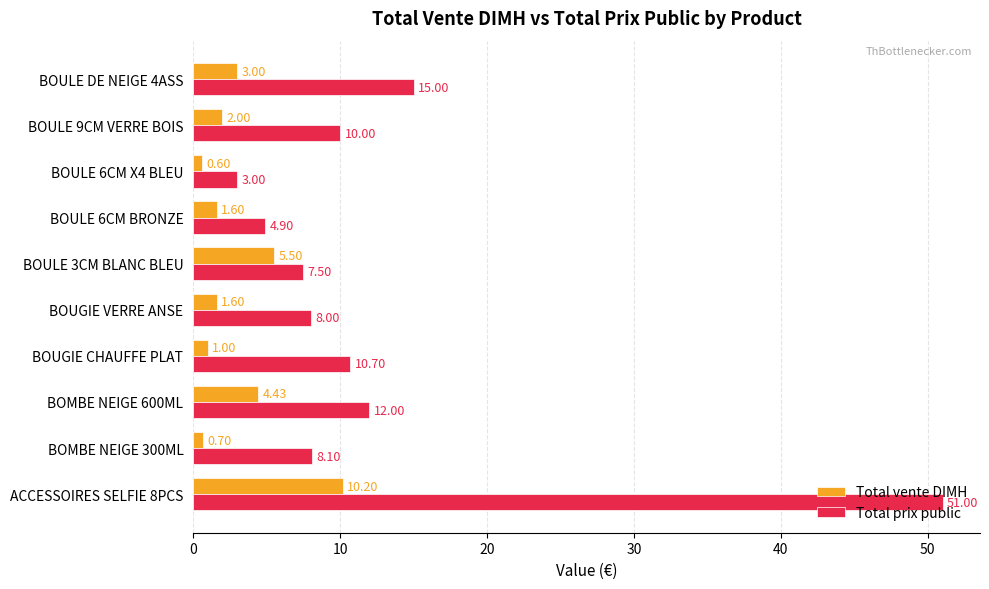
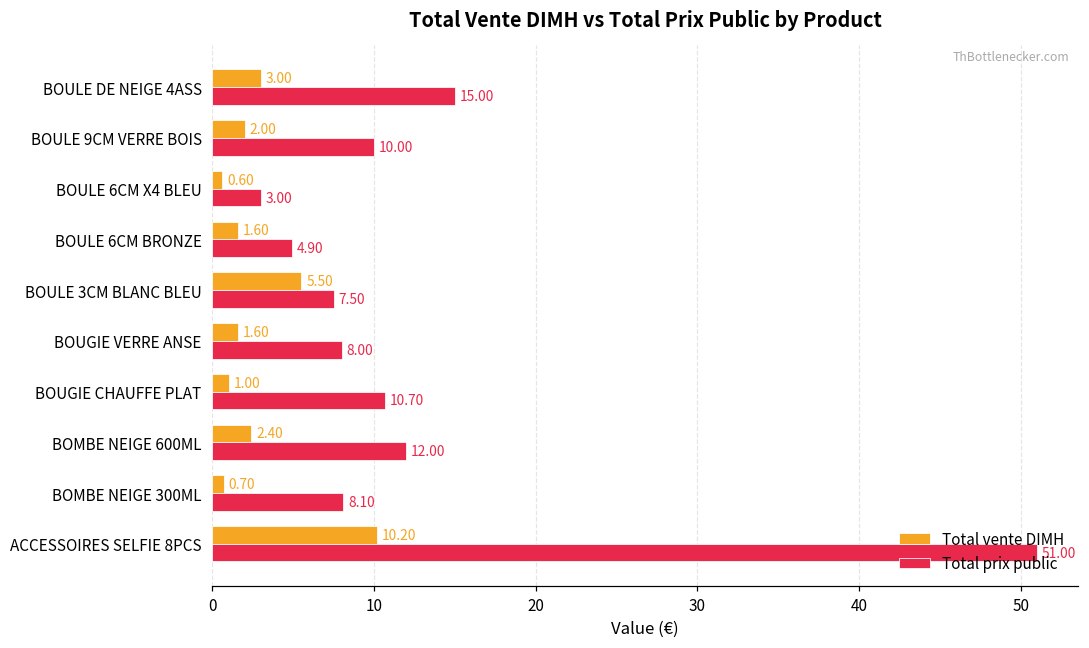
  {
    "Total vente DIMH": {
      "BOULE DE NEIGE 4ASS": 3.00,
      "BOULE 9CM VERRE BOIS": 2.00,
      "BOULE 6CM X4 BLEU": 0.60,
      "BOULE 6CM BRONZE": 1.60,
      "BOULE 3CM BLANC BLEU": 5.50,
      "BOUGIE VERRE ANSE": 1.60,
      "BOUGIE CHAUFFE PLAT": 1.00,
-     "BOMBE NEIGE 600ML": 4.43,
+     "BOMBE NEIGE 600ML": 2.40,
      "BOMBE NEIGE 300ML": 0.70,
      "ACCESSOIRES SELFIE 8PCS": 10.20
    },
    "Total prix public": {
      "BOULE DE NEIGE 4ASS": 15.00,
      "BOULE 9CM VERRE BOIS": 10.00,
      "BOULE 6CM X4 BLEU": 3.00,
      "BOULE 6CM BRONZE": 4.90,
      "BOULE 3CM BLANC BLEU": 7.50,
      "BOUGIE VERRE ANSE": 8.00,
      "BOUGIE CHAUFFE PLAT": 10.70,
      "BOMBE NEIGE 600ML": 12.00,
      "BOMBE NEIGE 300ML": 8.10,
      "ACCESSOIRES SELFIE 8PCS": 51.00
    }
  }
